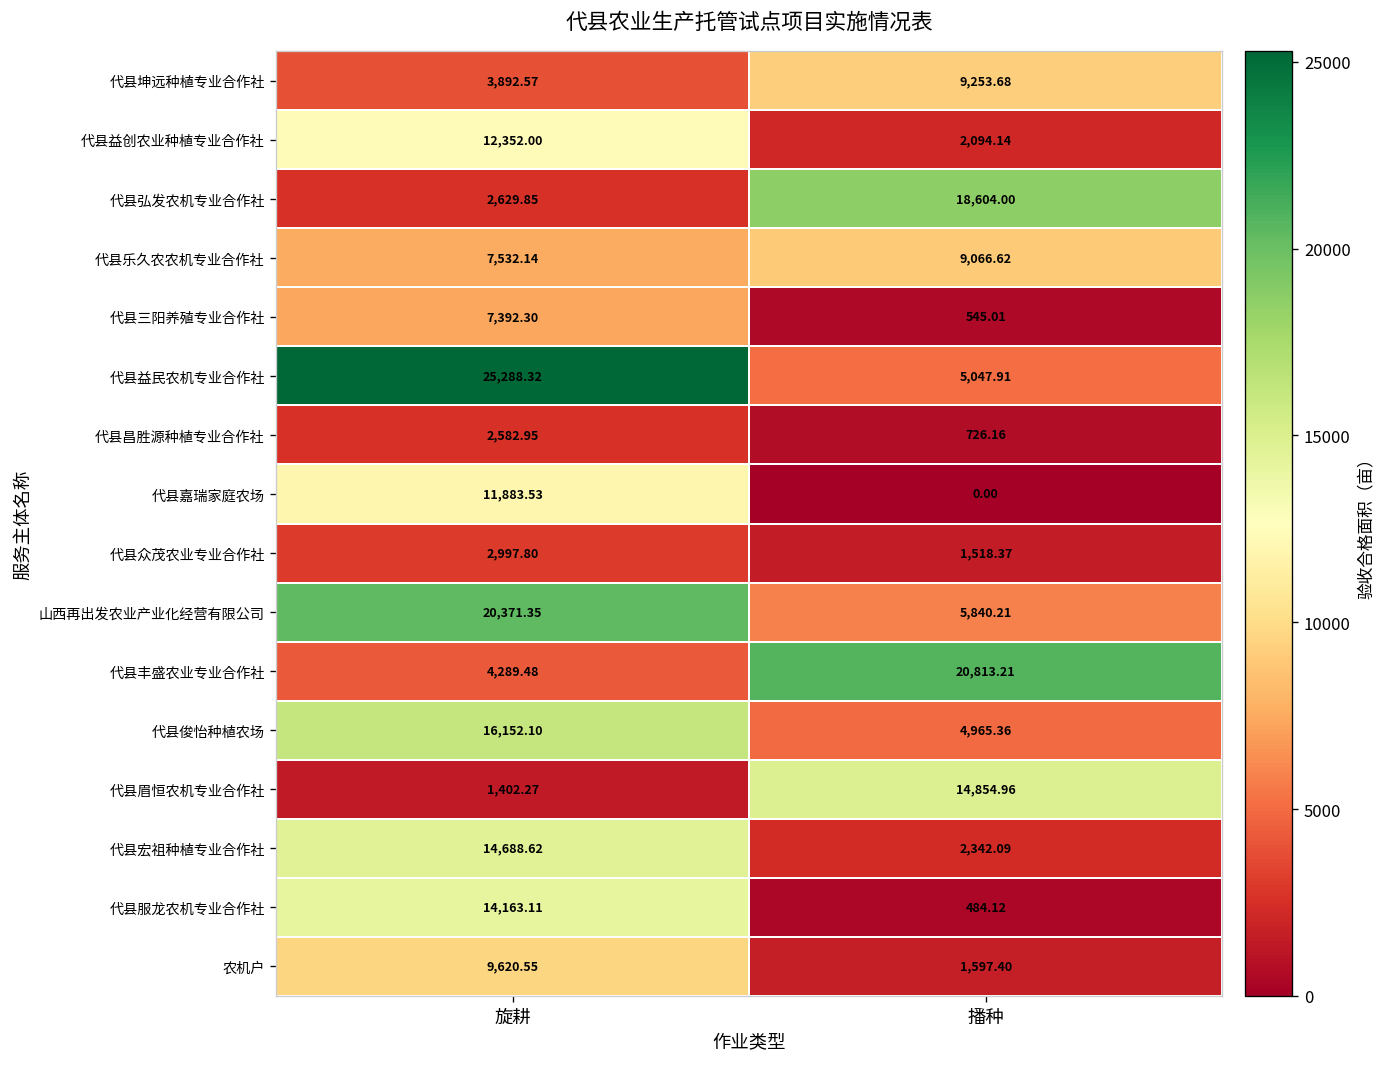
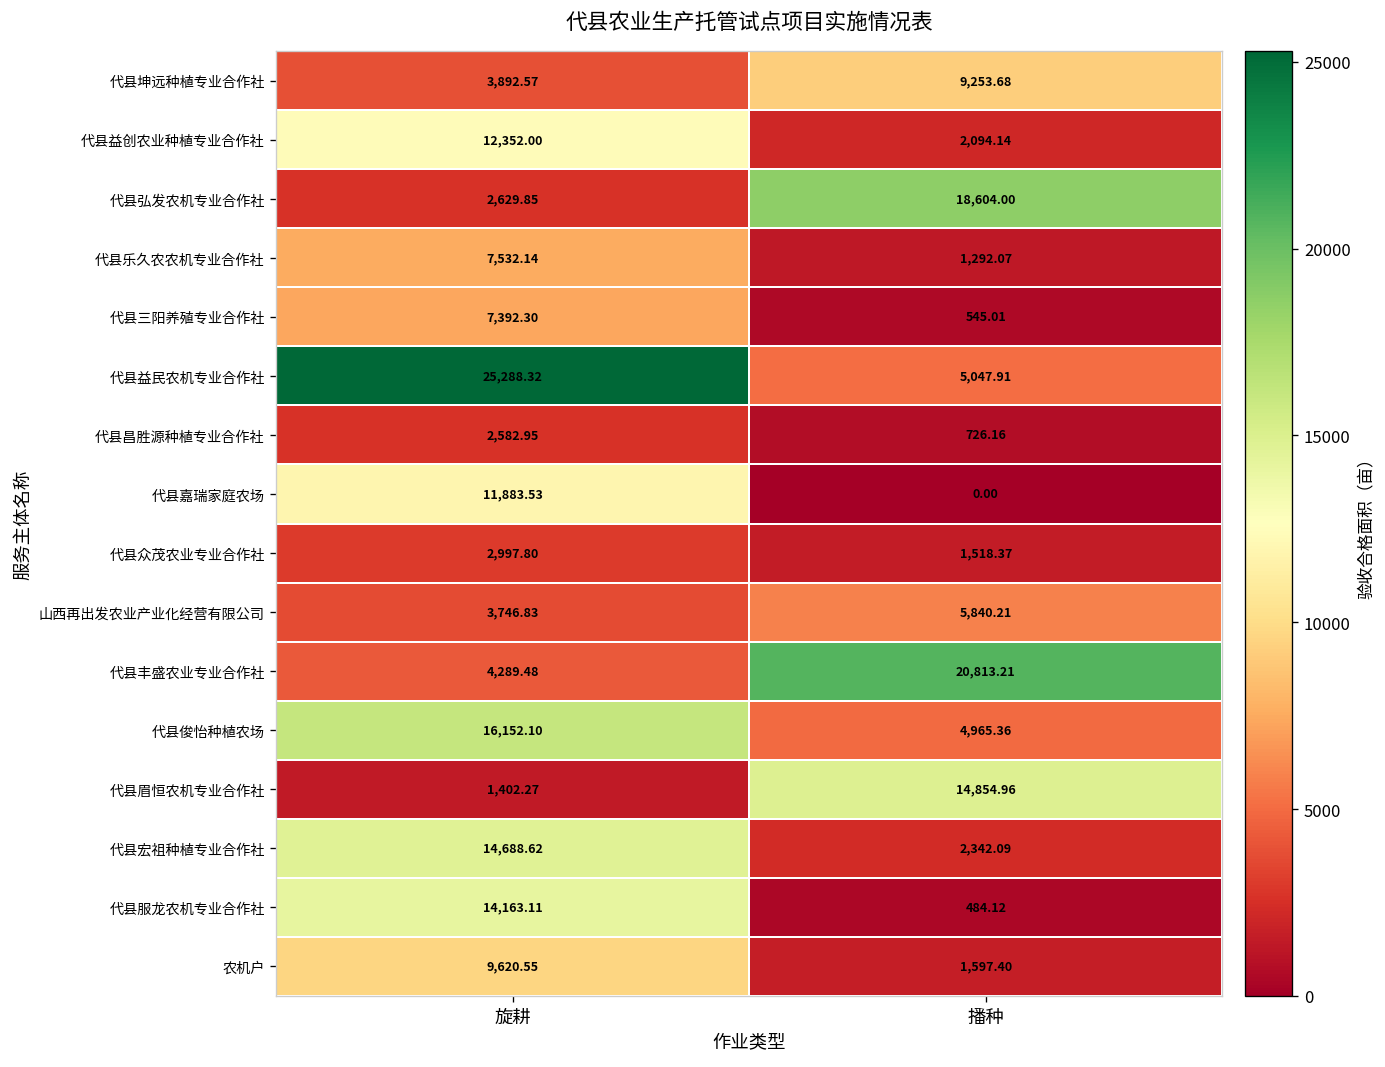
  {
    "代县坤远种植专业合作社": {
      "旋耕": "3,892.57",
      "播种": "9,253.68"
    },
    "代县益创农业种植专业合作社": {
      "旋耕": "12,352.00",
      "播种": "2,094.14"
    },
    "代县弘发农机专业合作社": {
      "旋耕": "2,629.85",
      "播种": "18,604.00"
    },
    "代县乐久农农机专业合作社": {
      "旋耕": "7,532.14",
-     "播种": "9,066.62"
+     "播种": "1,292.07"
    },
    "代县三阳养殖专业合作社": {
      "旋耕": "7,392.30",
      "播种": "545.01"
    },
    "代县益民农机专业合作社": {
      "旋耕": "25,288.32",
      "播种": "5,047.91"
    },
    "代县昌胜源种植专业合作社": {
      "旋耕": "2,582.95",
      "播种": "726.16"
    },
    "代县嘉瑞家庭农场": {
      "旋耕": "11,883.53",
      "播种": "0.00"
    },
    "代县众茂农业专业合作社": {
      "旋耕": "2,997.80",
      "播种": "1,518.37"
    },
    "山西再出发农业产业化经营有限公司": {
-     "旋耕": "20,371.35",
+     "旋耕": "3,746.83",
      "播种": "5,840.21"
    },
    "代县丰盛农业专业合作社": {
      "旋耕": "4,289.48",
      "播种": "20,813.21"
    },
    "代县俊怡种植农场": {
      "旋耕": "16,152.10",
      "播种": "4,965.36"
    },
    "代县眉恒农机专业合作社": {
      "旋耕": "1,402.27",
      "播种": "14,854.96"
    },
    "代县宏祖种植专业合作社": {
      "旋耕": "14,688.62",
      "播种": "2,342.09"
    },
    "代县服龙农机专业合作社": {
      "旋耕": "14,163.11",
      "播种": "484.12"
    },
    "农机户": {
      "旋耕": "9,620.55",
      "播种": "1,597.40"
    }
  }
